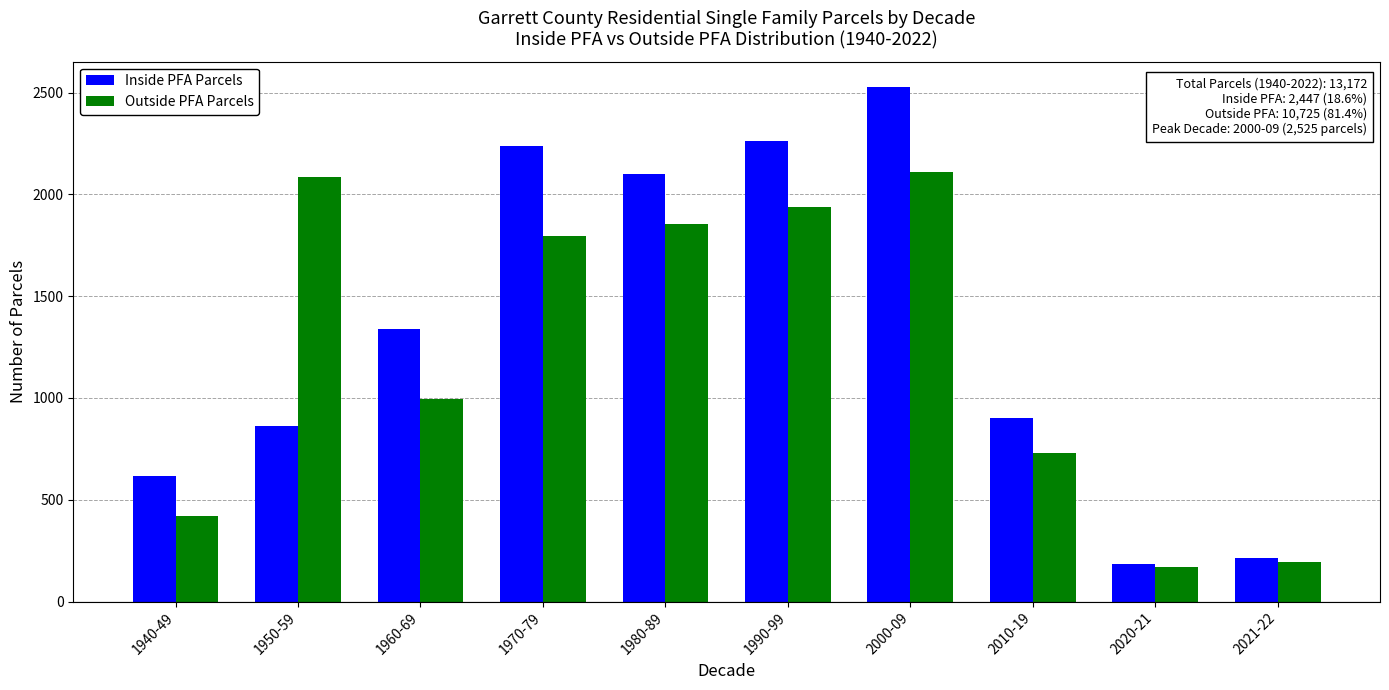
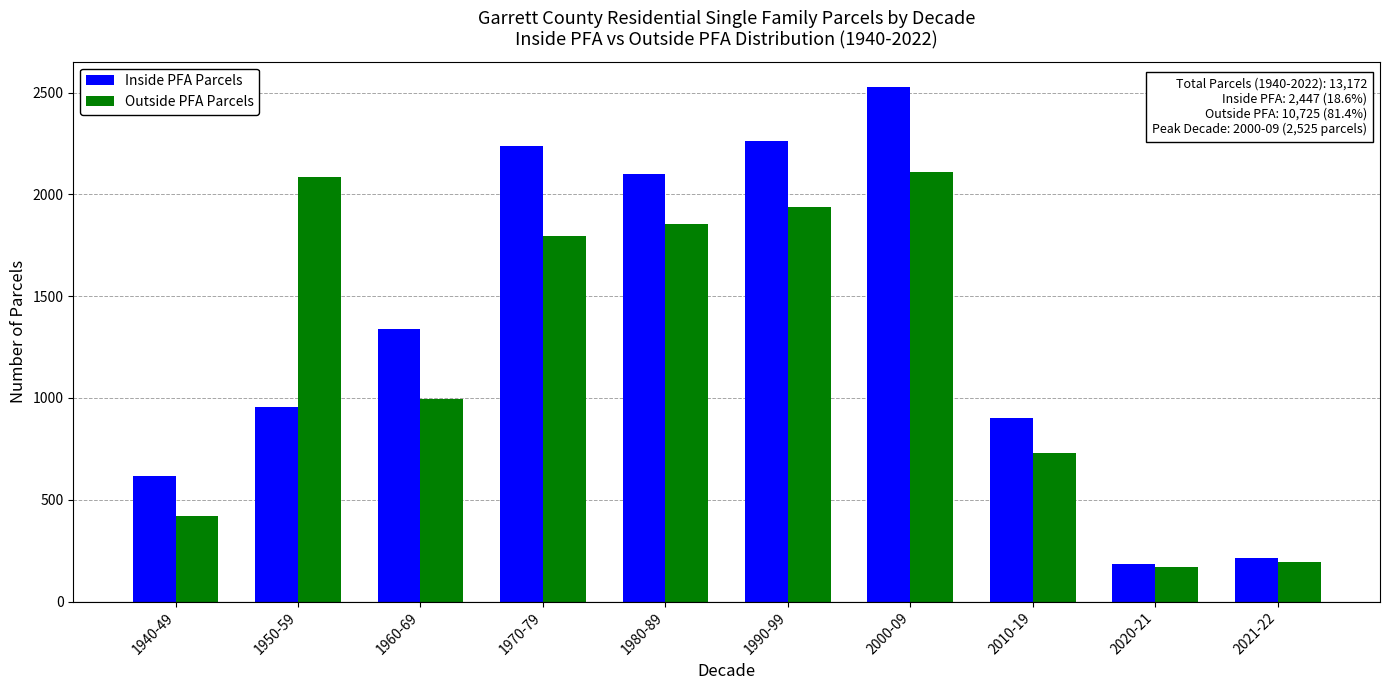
  {
    "Inside PFA Parcels": {
      "1940-49": 620,
-     "1950-59": 860,
+     "1950-59": 960,
      "1960-69": 1340,
      "1970-79": 2240,
      "1980-89": 2100,
      "1990-99": 2260,
      "2000-09": 2530,
      "2010-19": 900,
      "2020-21": 180,
      "2021-22": 210
    },
    "Outside PFA Parcels": {
      "1940-49": 420,
      "1950-59": 2080,
      "1960-69": 1000,
      "1970-79": 1800,
      "1980-89": 1850,
      "1990-99": 1940,
      "2000-09": 2110,
      "2010-19": 730,
      "2020-21": 170,
      "2021-22": 190
    }
  }
